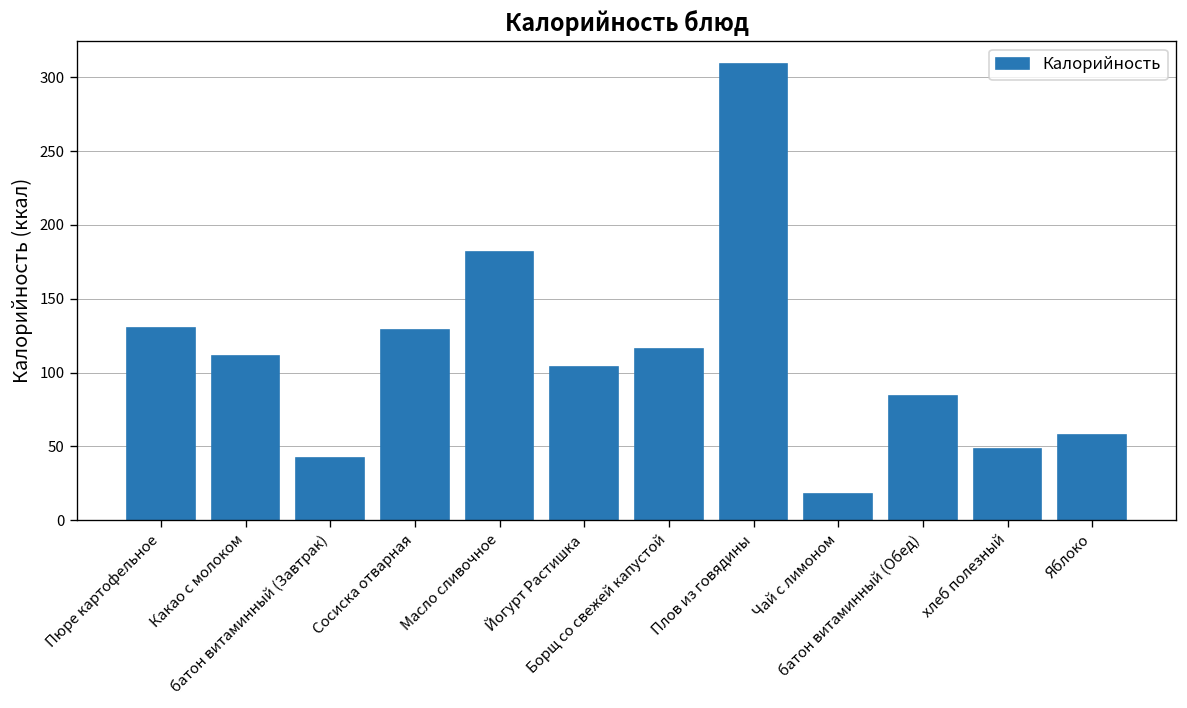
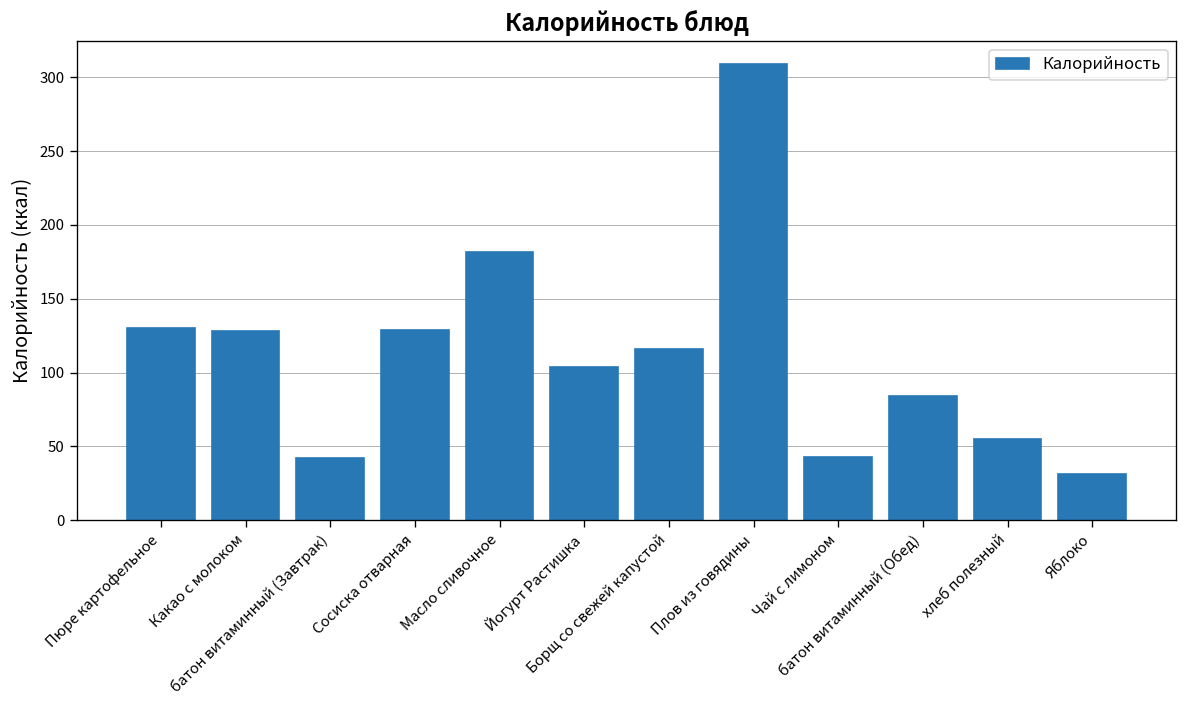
  {
    "Пюре картофельное": 130,
-   "Какао с молоком": 111,
+   "Какао с молоком": 128,
    "батон витаминный (Завтрак)": 42,
    "Сосиска отварная": 129,
    "Масло сливочное": 182,
    "Йогурт Растишка": 104,
    "Борщ со свежей капустой": 116,
    "Плов из говядины": 309,
-   "Чай с лимоном": 18,
+   "Чай с лимоном": 43,
    "батон витаминный (Обед)": 84,
-   "хлеб полезный": 48,
-   "Яблоко": 58
+   "хлеб полезный": 55,
+   "Яблоко": 31
  }
